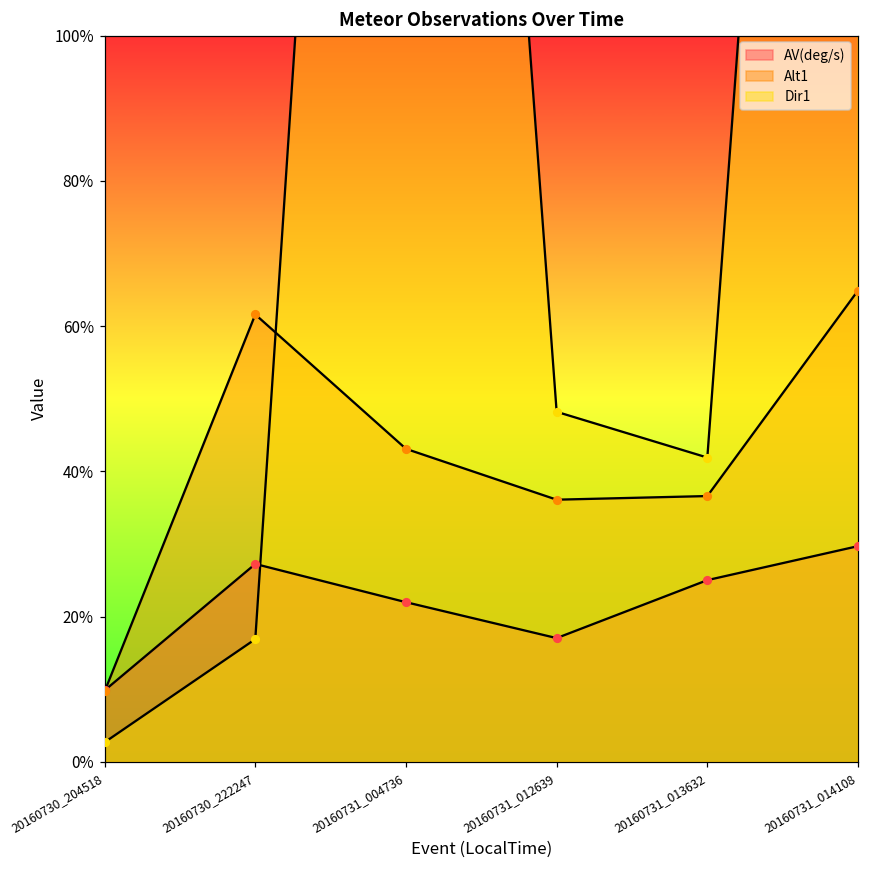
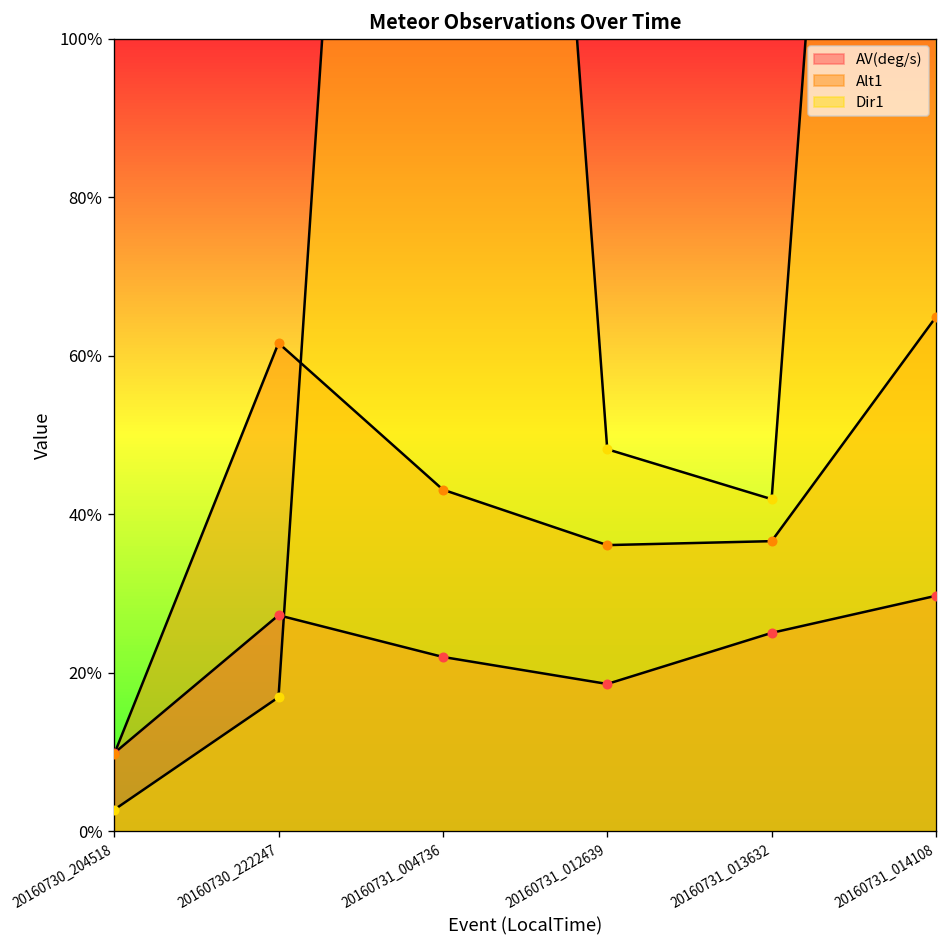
  {
    "AV(deg/s)": {
      "20160730_222247": "27%",
      "20160731_004736": "22%",
-     "20160731_012639": "17%",
+     "20160731_012639": "19%",
      "20160731_013632": "25%",
      "20160731_014108": "30%"
    }
  }
